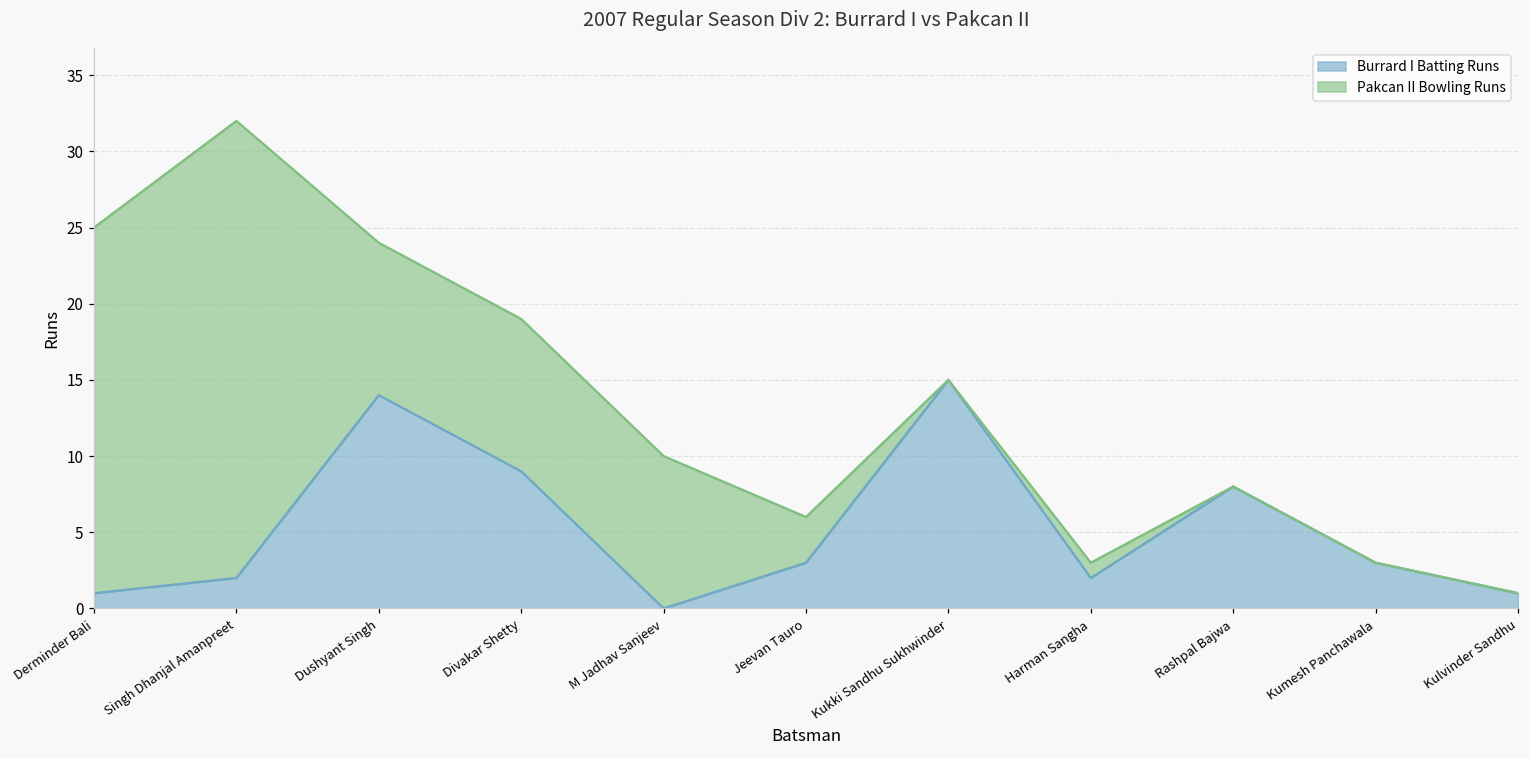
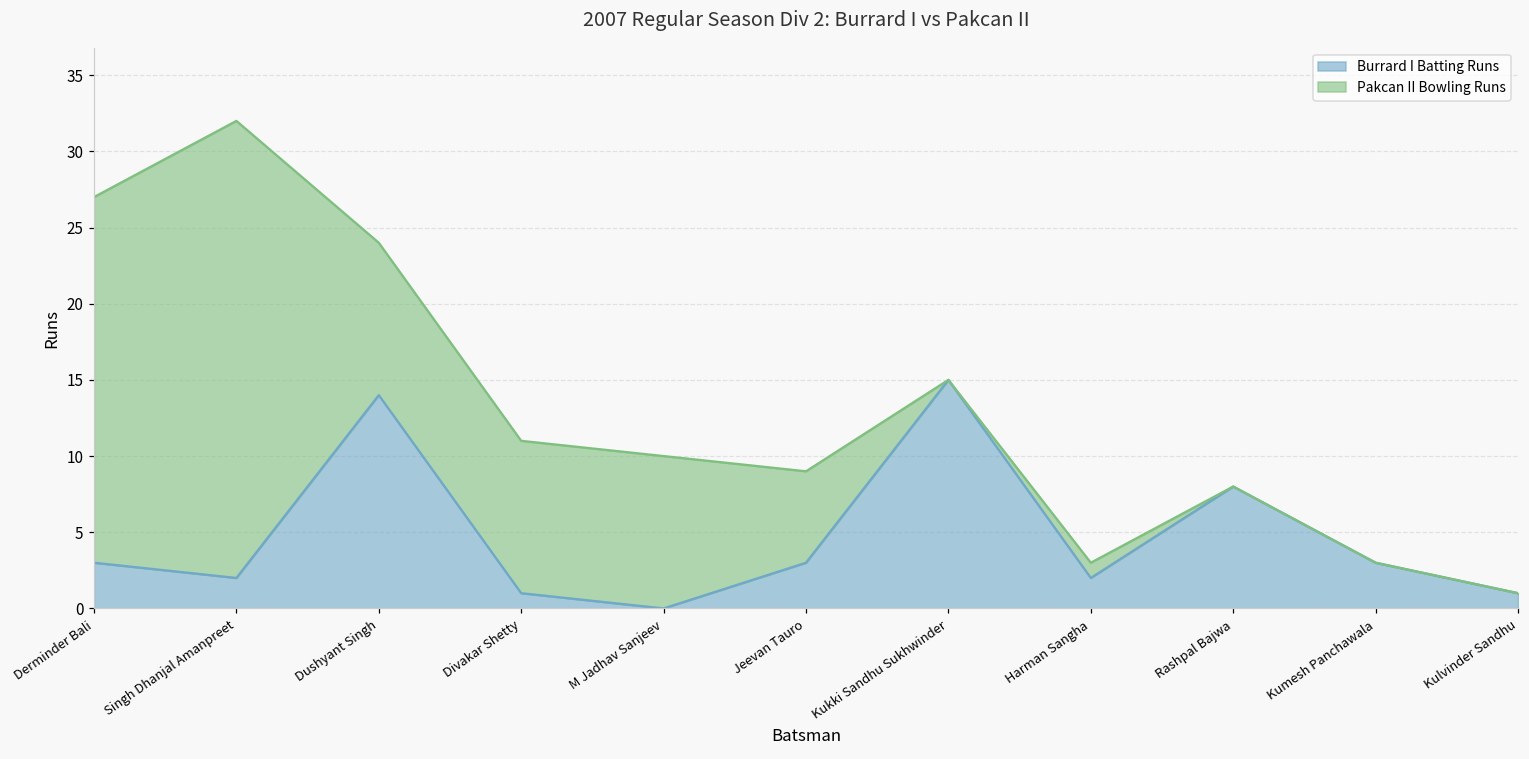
  {
    "Burrard I Batting Runs": {
-     "Derminder Bali": 1,
+     "Derminder Bali": 3,
      "Singh Dhanjal Amanpreet": 2,
      "Dushyant Singh": 14,
-     "Divakar Shetty": 9,
+     "Divakar Shetty": 1,
      "M Jadhav Sanjeev": 0,
      "Jeevan Tauro": 3,
      "Harman Sangha": 2
    },
    "Pakcan II Bowling Runs": {
      "Derminder Bali": 24,
      "Singh Dhanjal Amanpreet": 30,
      "Dushyant Singh": 10,
      "Divakar Shetty": 10,
      "M Jadhav Sanjeev": 10,
-     "Jeevan Tauro": 3,
+     "Jeevan Tauro": 6,
      "Harman Sangha": 1
    }
  }
